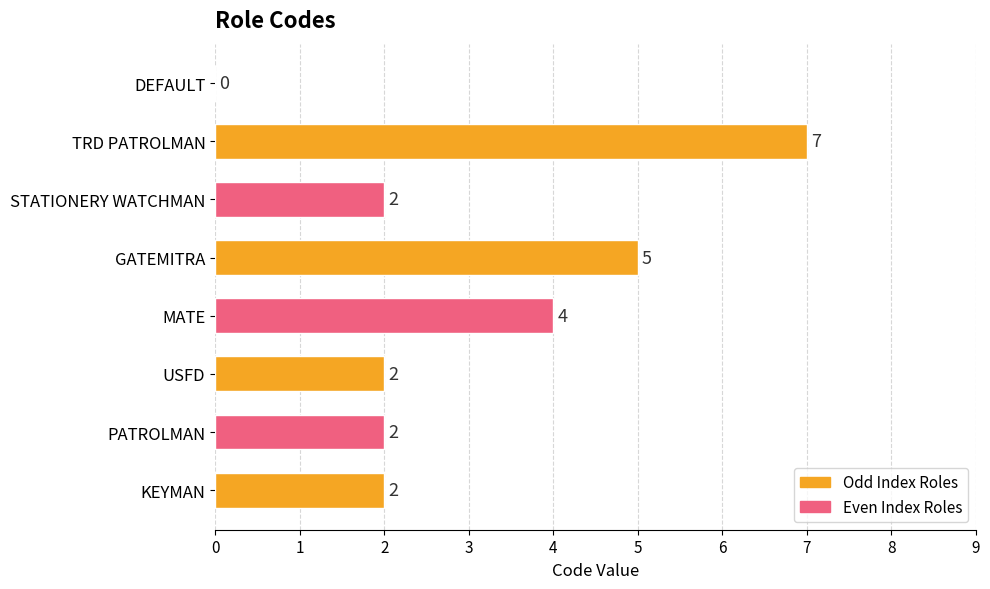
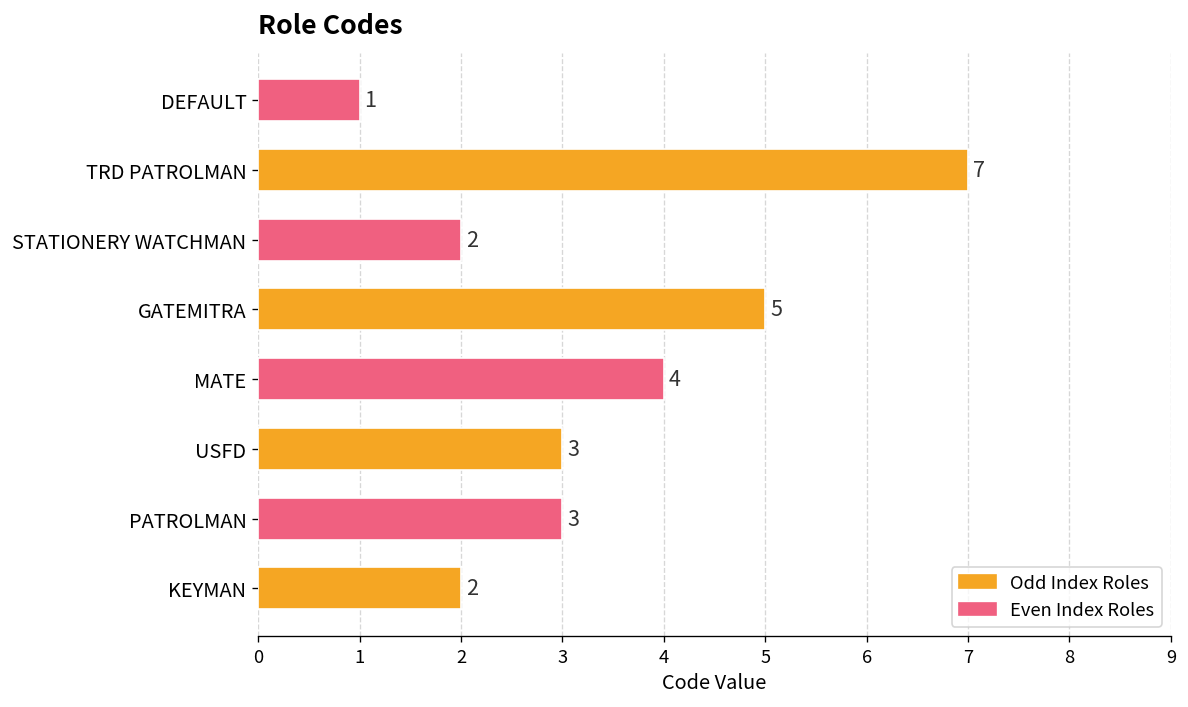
  {
-   "DEFAULT": 0,
+   "DEFAULT": 1,
    "TRD PATROLMAN": 7,
    "STATIONERY WATCHMAN": 2,
    "GATEMITRA": 5,
    "MATE": 4,
-   "USFD": 2,
-   "PATROLMAN": 2,
+   "USFD": 3,
+   "PATROLMAN": 3,
    "KEYMAN": 2
  }
